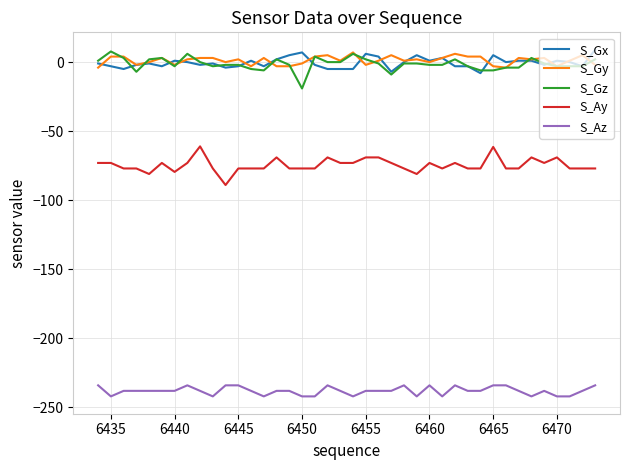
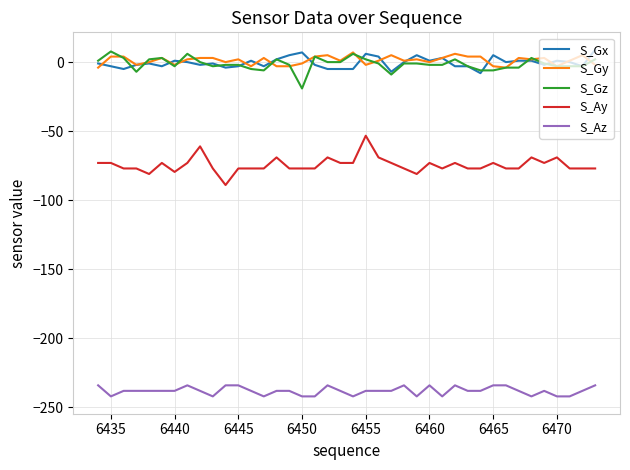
  {
    "S_Gx": {
      "6435": -3,
      "6440": 1,
      "6450": 7,
      "6455": 6,
      "6465": 5
    },
    "S_Gy": {
      "6435": 4,
      "6445": 2,
      "6450": -1,
      "6455": -2,
      "6465": -3
    },
    "S_Gz": {
      "6435": 8,
      "6450": -19,
      "6455": 2,
      "6460": -2,
      "6465": -6
    },
    "S_Ay": {
      "6435": -73,
      "6440": -80,
      "6445": -77,
      "6450": -77,
-     "6455": -69,
+     "6455": -53,
      "6460": -73,
-     "6465": -61,
+     "6465": -73,
      "6470": -69
    },
    "S_Az": {
      "6435": -242,
      "6440": -238,
      "6445": -234,
      "6450": -242,
      "6455": -238,
      "6460": -234,
      "6465": -234,
      "6470": -242
    }
  }
